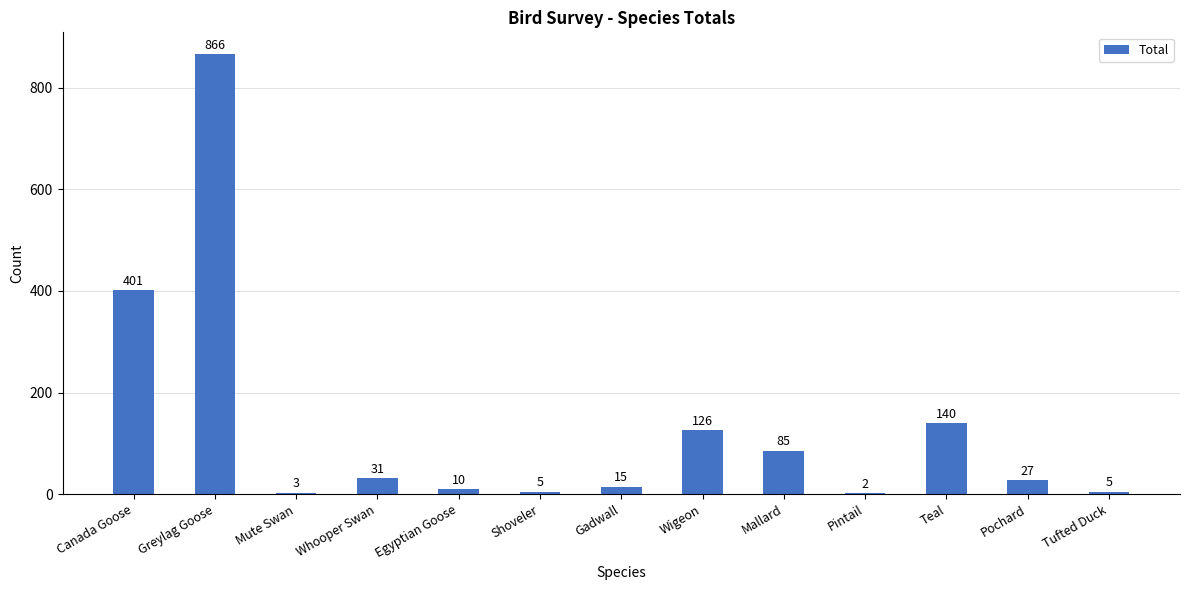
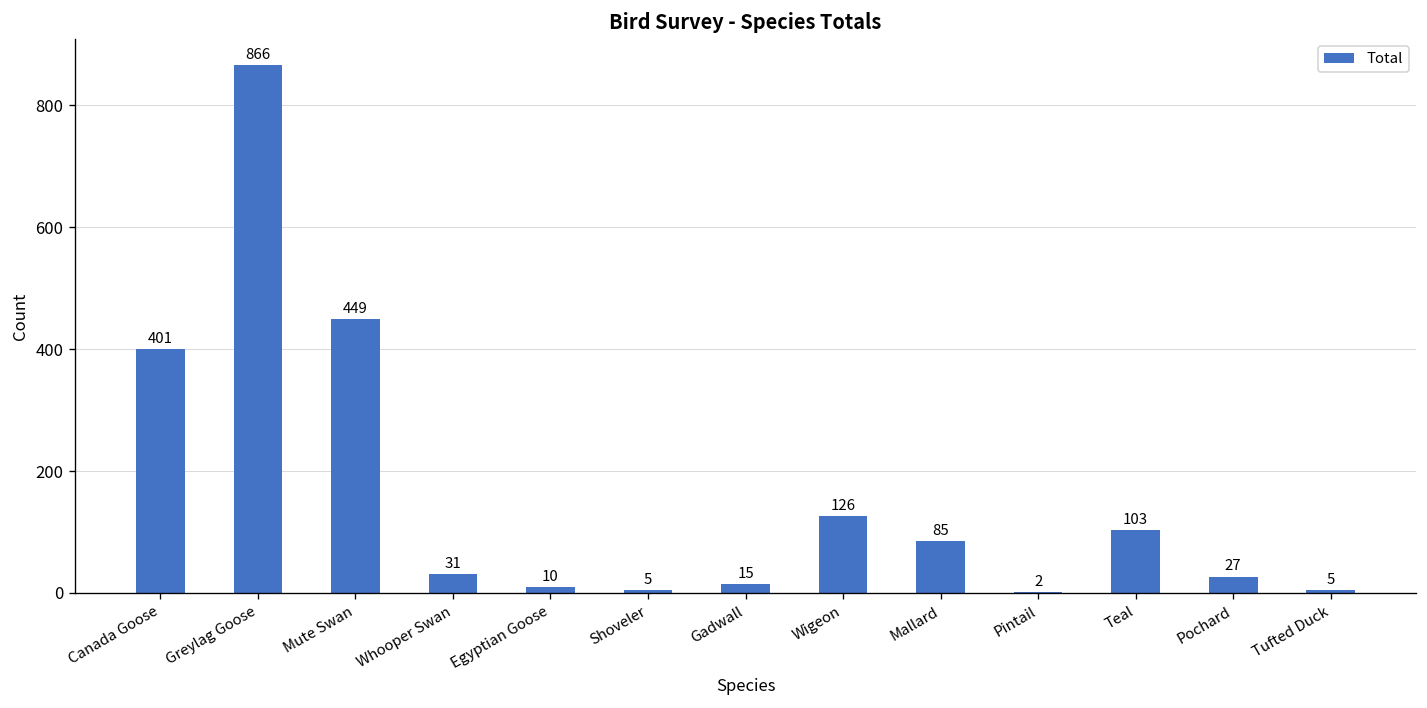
  {
    "Canada Goose": 401,
    "Greylag Goose": 866,
-   "Mute Swan": 3,
+   "Mute Swan": 449,
    "Whooper Swan": 31,
    "Egyptian Goose": 10,
    "Shoveler": 5,
    "Gadwall": 15,
    "Wigeon": 126,
    "Mallard": 85,
    "Pintail": 2,
-   "Teal": 140,
+   "Teal": 103,
    "Pochard": 27,
    "Tufted Duck": 5
  }
